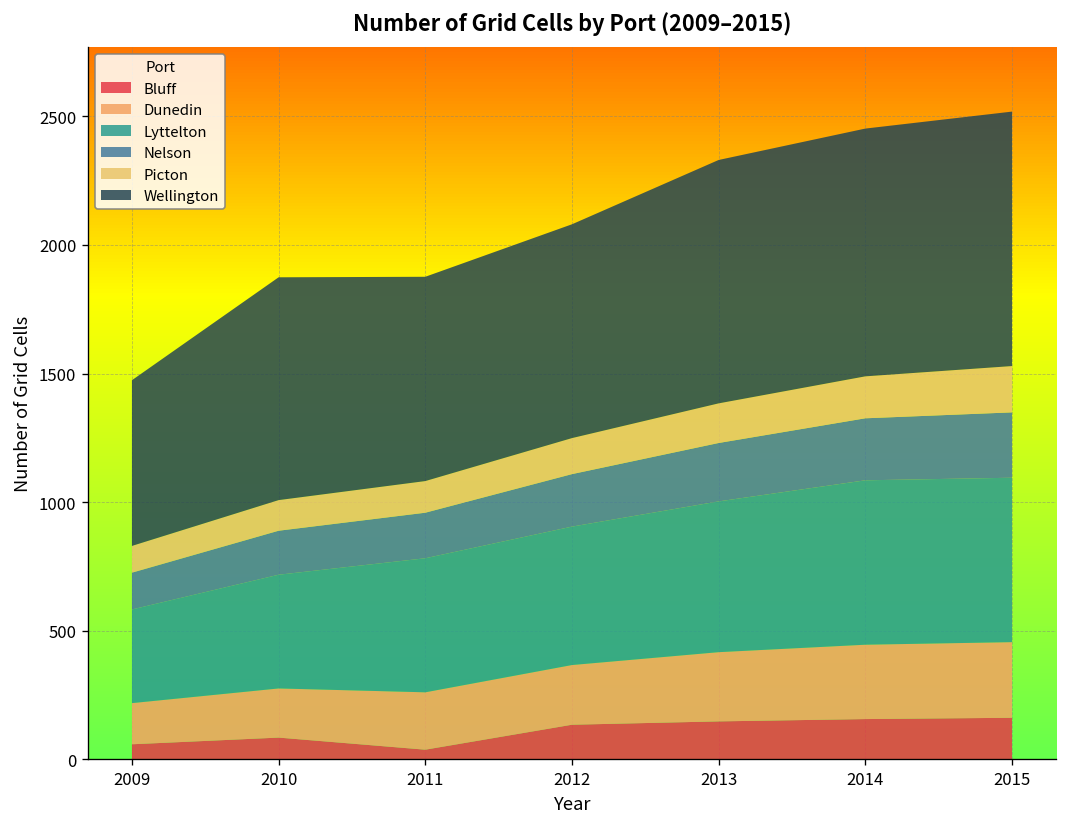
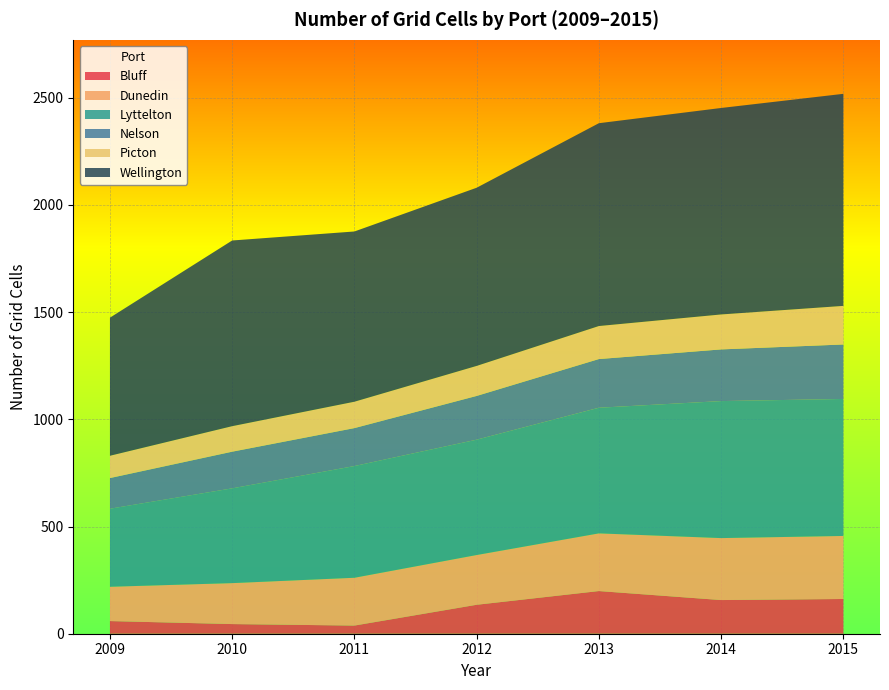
  {
    "Bluff": {
      "2009": 60,
-     "2010": 90,
+     "2010": 50,
      "2011": 40,
      "2012": 140,
-     "2013": 150,
+     "2013": 200,
      "2014": 160,
      "2015": 160
    },
    "Wellington": {
      "2009": 640,
      "2010": 870,
      "2011": 790,
      "2012": 830,
      "2013": 950,
      "2014": 960,
      "2015": 990
    }
  }
